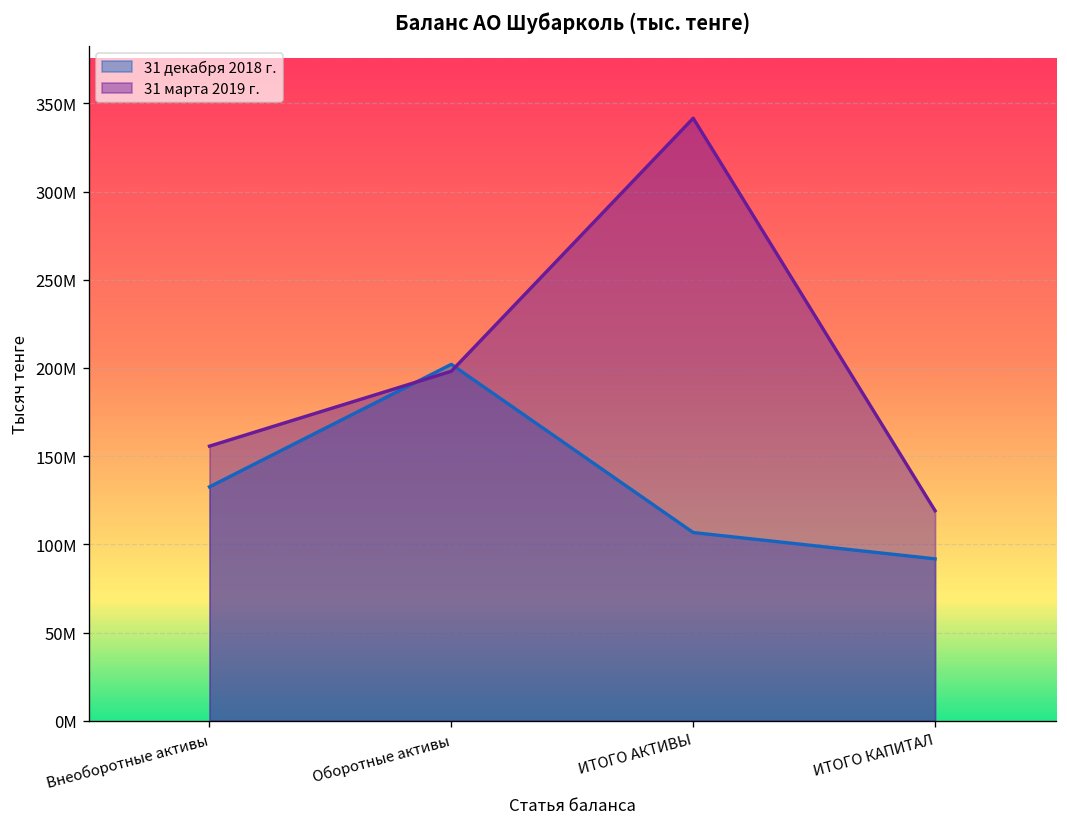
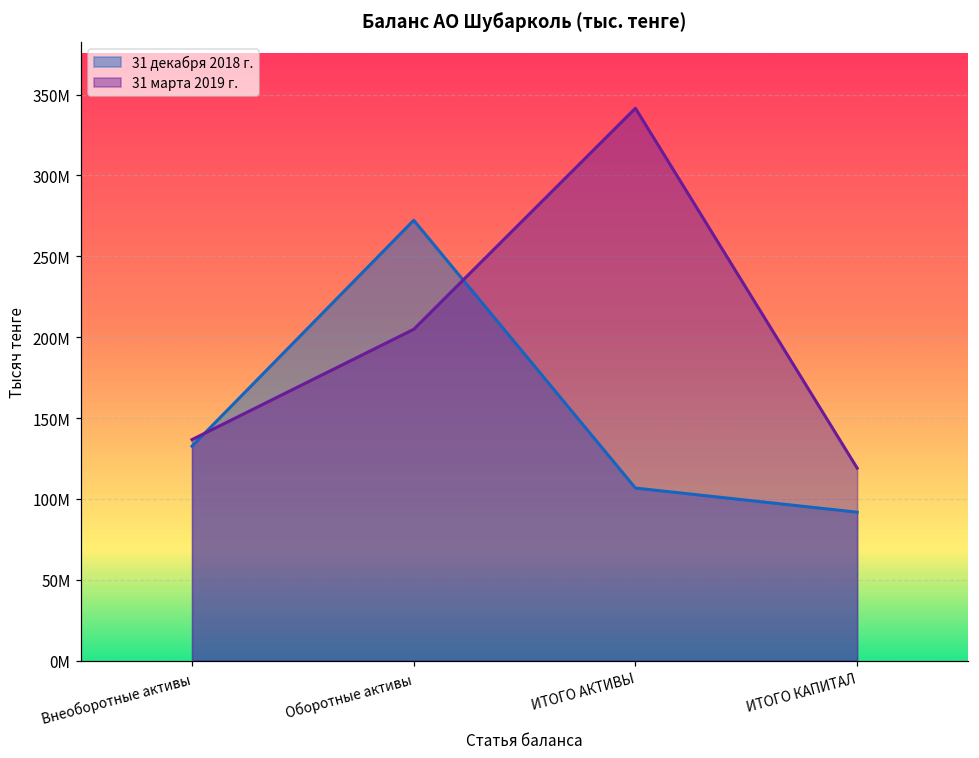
  {
    "31 декабря 2018 г.": {
      "Внеоборотные активы": 133000000,
-     "Оборотные активы": 202000000,
+     "Оборотные активы": 272000000,
      "ИТОГО АКТИВЫ": 107000000,
      "ИТОГО КАПИТАЛ": 92000000
    },
    "31 марта 2019 г.": {
-     "Внеоборотные активы": 156000000,
-     "Оборотные активы": 198000000,
+     "Внеоборотные активы": 137000000,
+     "Оборотные активы": 205000000,
      "ИТОГО АКТИВЫ": 342000000,
      "ИТОГО КАПИТАЛ": 119000000
    }
  }
